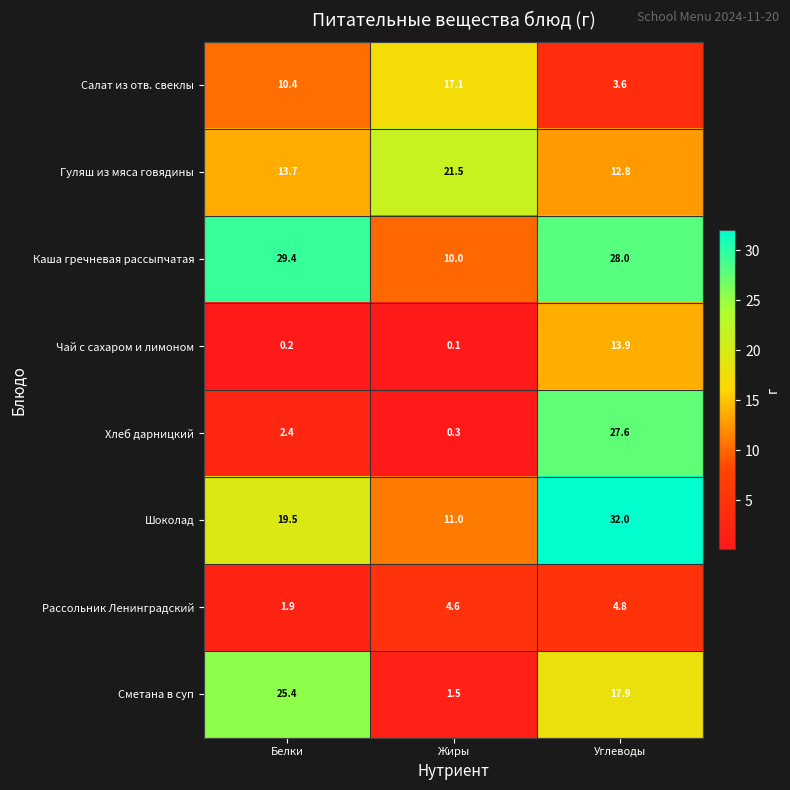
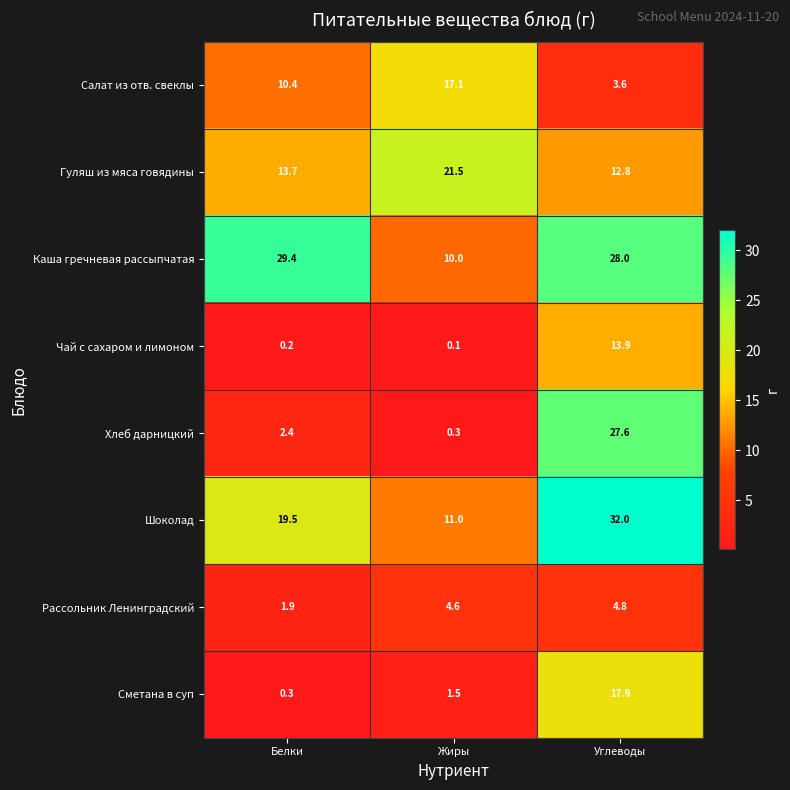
  {
    "Салат из отв. свеклы": {
      "Белки": 10.4,
      "Жиры": 17.1,
      "Углеводы": 3.6
    },
    "Гуляш из мяса говядины": {
      "Белки": 13.7,
      "Жиры": 21.5,
      "Углеводы": 12.8
    },
    "Каша гречневая рассыпчатая": {
      "Белки": 29.4,
      "Жиры": 10.0,
      "Углеводы": 28.0
    },
    "Чай с сахаром и лимоном": {
      "Белки": 0.2,
      "Жиры": 0.1,
      "Углеводы": 13.9
    },
    "Хлеб дарницкий": {
      "Белки": 2.4,
      "Жиры": 0.3,
      "Углеводы": 27.6
    },
    "Шоколад": {
      "Белки": 19.5,
      "Жиры": 11.0,
      "Углеводы": 32.0
    },
    "Рассольник Ленинградский": {
      "Белки": 1.9,
      "Жиры": 4.6,
      "Углеводы": 4.8
    },
    "Сметана в суп": {
-     "Белки": 25.4,
+     "Белки": 0.3,
      "Жиры": 1.5,
      "Углеводы": 17.9
    }
  }
